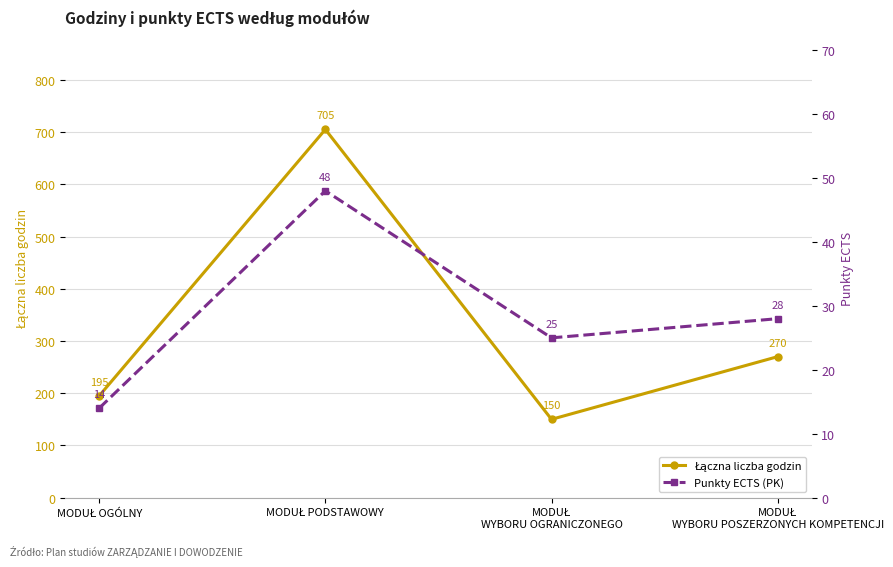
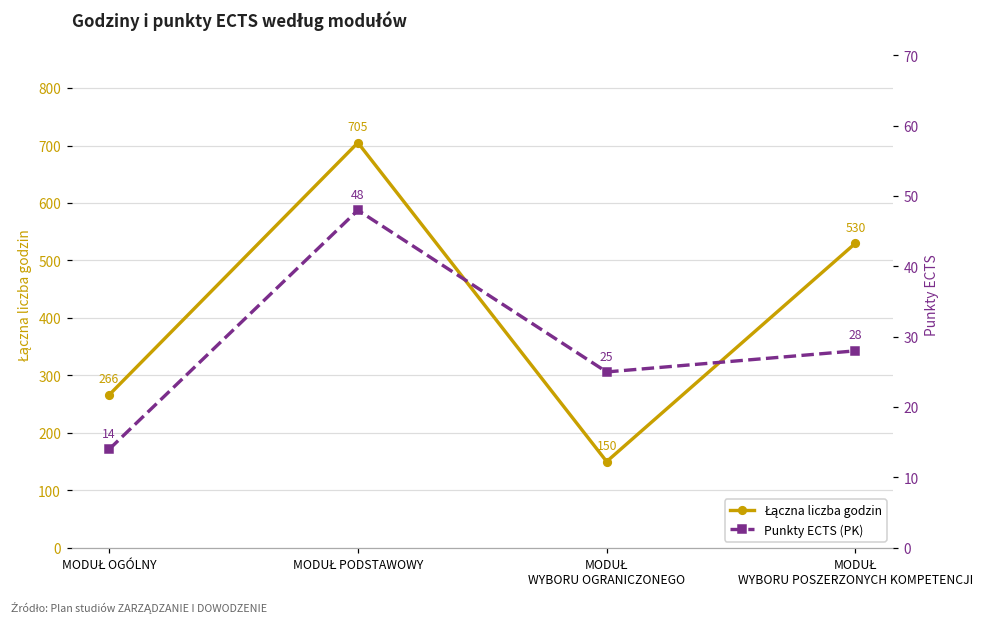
  {
    "Łączna liczba godzin": {
-     "MODUŁ OGÓLNY": 195,
+     "MODUŁ OGÓLNY": 266,
      "MODUŁ PODSTAWOWY": 705,
      "MODUŁ WYBORU OGRANICZONEGO": 150,
-     "MODUŁ WYBORU POSZERZONYCH KOMPETENCJI": 270
+     "MODUŁ WYBORU POSZERZONYCH KOMPETENCJI": 530
    },
    "Punkty ECTS (PK)": {
      "MODUŁ PODSTAWOWY": 48,
      "MODUŁ WYBORU OGRANICZONEGO": 25,
      "MODUŁ WYBORU POSZERZONYCH KOMPETENCJI": 28
    }
  }
